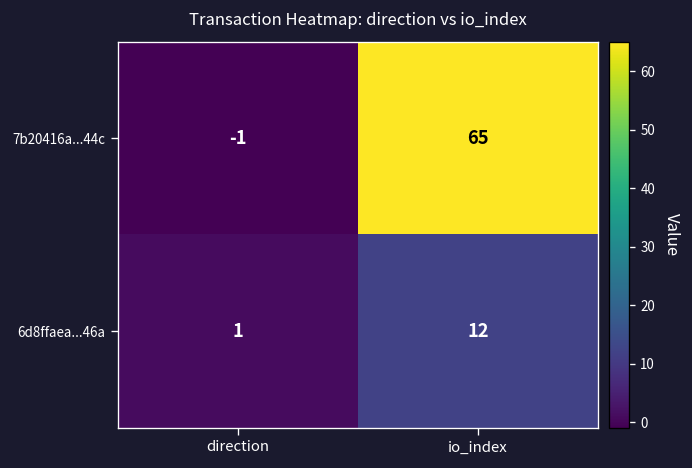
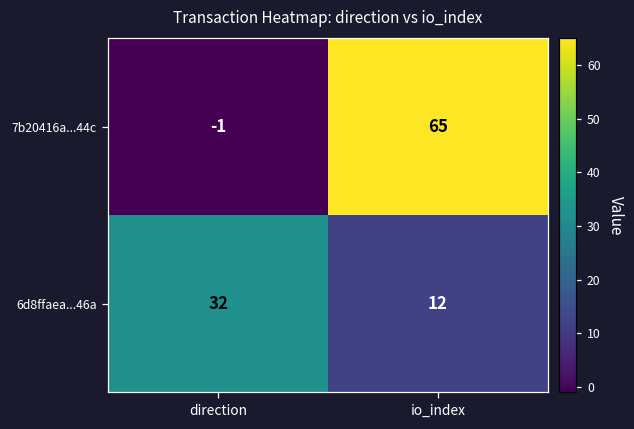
  {
    "7b20416a...44c": {
      "direction": -1,
      "io_index": 65
    },
    "6d8ffaea...46a": {
-     "direction": 1,
+     "direction": 32,
      "io_index": 12
    }
  }
